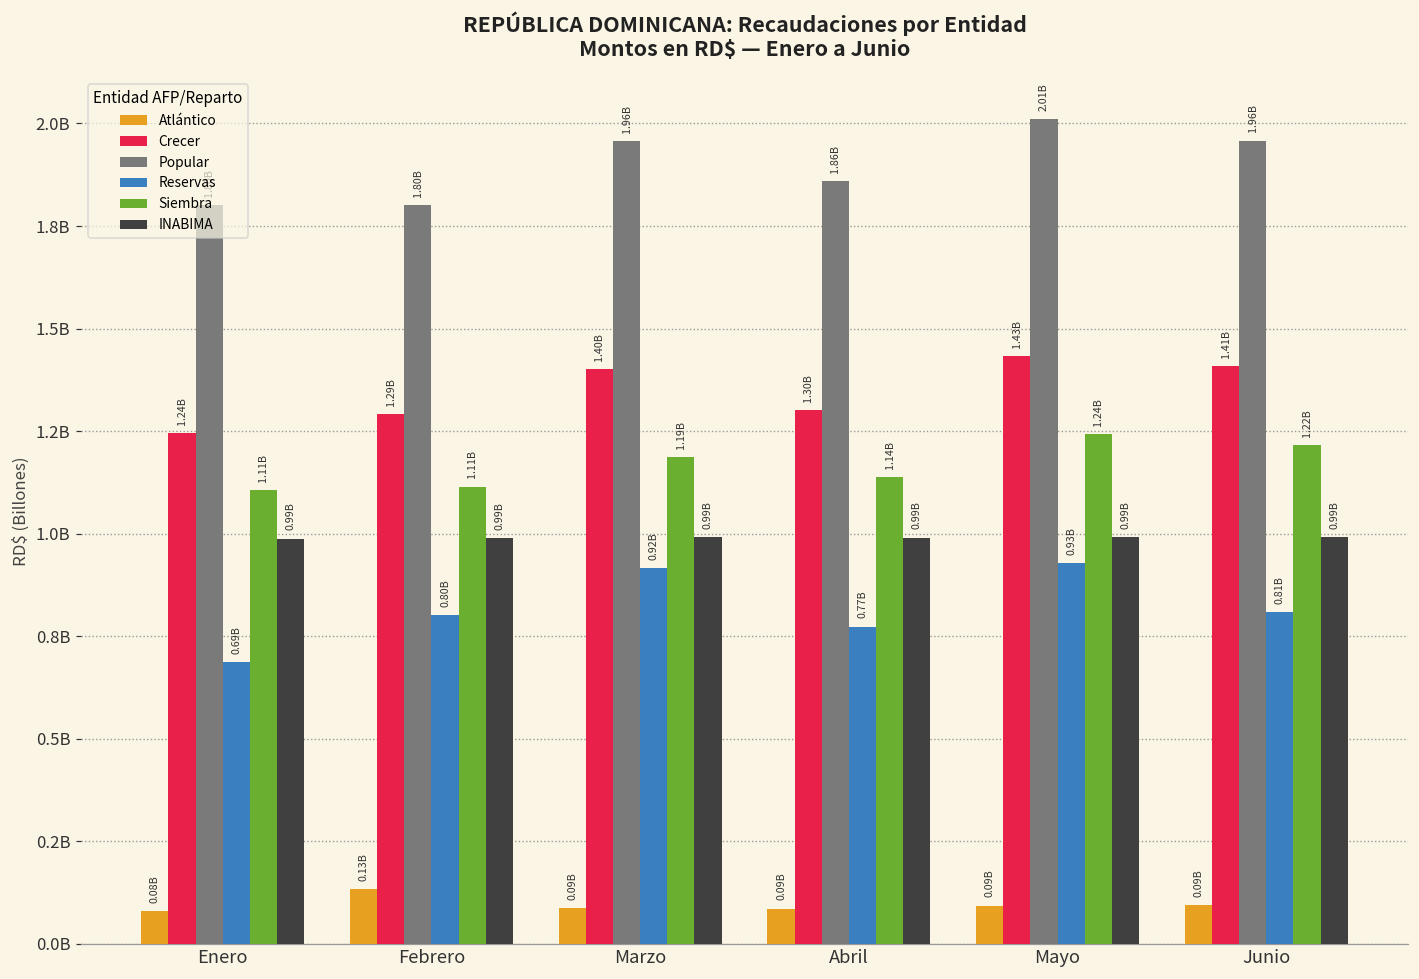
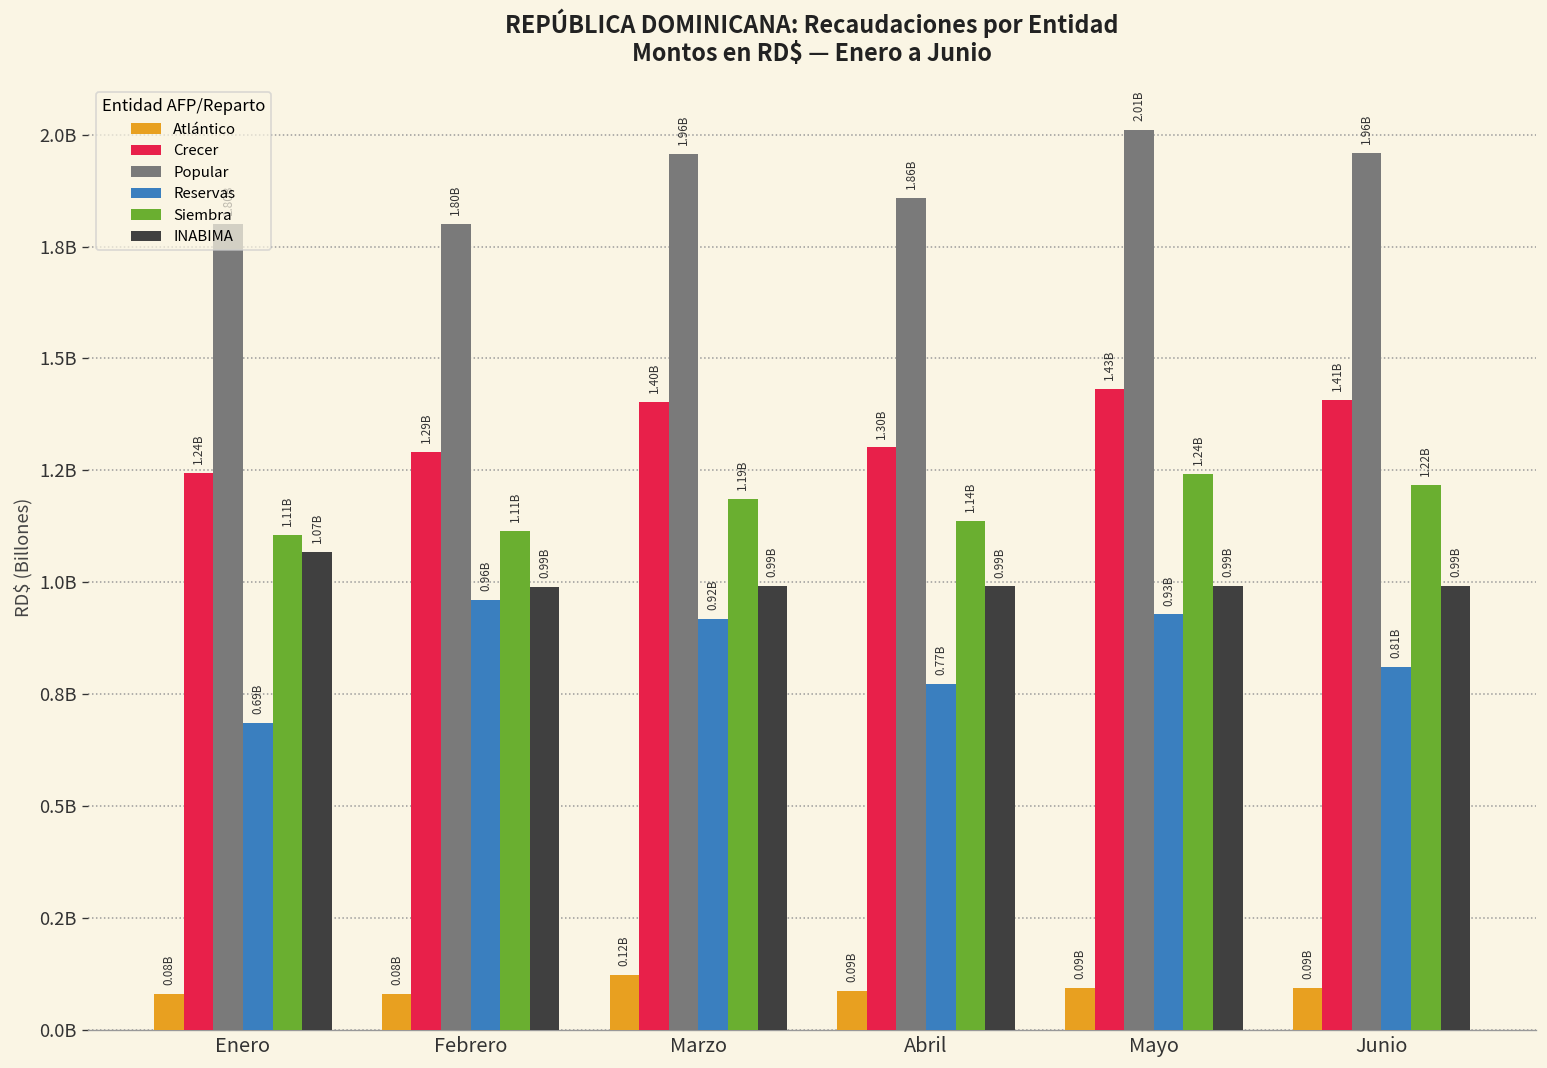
  {
    "Atlántico": {
      "Enero": "0.08B",
-     "Febrero": "0.13B",
-     "Marzo": "0.09B",
+     "Febrero": "0.08B",
+     "Marzo": "0.12B",
      "Abril": "0.09B",
      "Mayo": "0.09B",
      "Junio": "0.09B"
    },
    "Crecer": {
      "Enero": "1.24B",
      "Febrero": "1.29B",
      "Marzo": "1.40B",
      "Abril": "1.30B",
      "Mayo": "1.43B",
      "Junio": "1.41B"
    },
    "Popular": {
      "Febrero": "1.80B",
      "Marzo": "1.96B",
      "Abril": "1.86B",
      "Mayo": "2.01B",
      "Junio": "1.96B"
    },
    "Reservas": {
      "Enero": "0.69B",
-     "Febrero": "0.80B",
+     "Febrero": "0.96B",
      "Marzo": "0.92B",
      "Abril": "0.77B",
      "Mayo": "0.93B",
      "Junio": "0.81B"
    },
    "Siembra": {
      "Enero": "1.11B",
      "Febrero": "1.11B",
      "Marzo": "1.19B",
      "Abril": "1.14B",
      "Mayo": "1.24B",
      "Junio": "1.22B"
    },
    "INABIMA": {
-     "Enero": "0.99B",
+     "Enero": "1.07B",
      "Febrero": "0.99B",
      "Marzo": "0.99B",
      "Abril": "0.99B",
      "Mayo": "0.99B",
      "Junio": "0.99B"
    }
  }
